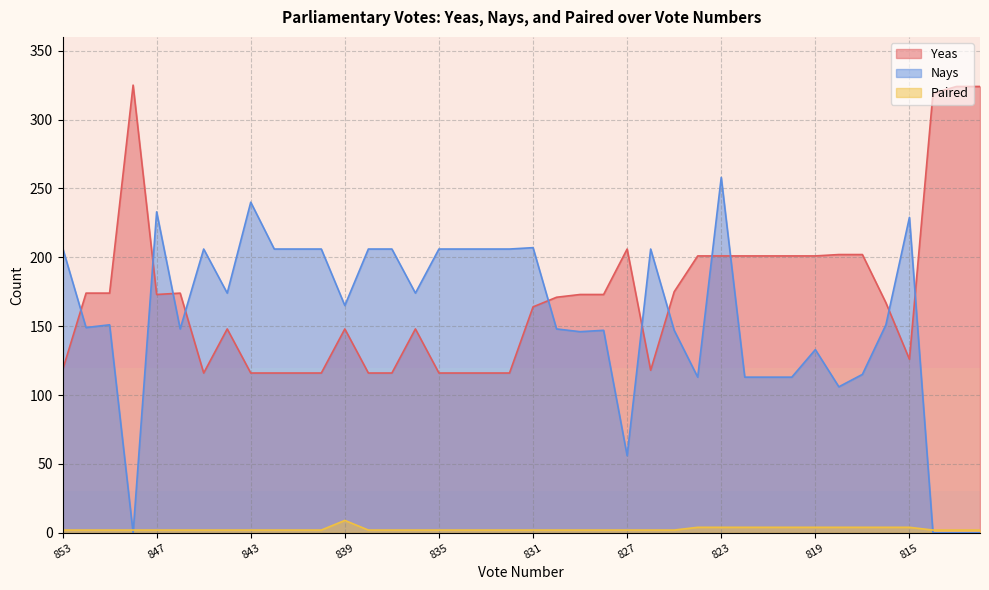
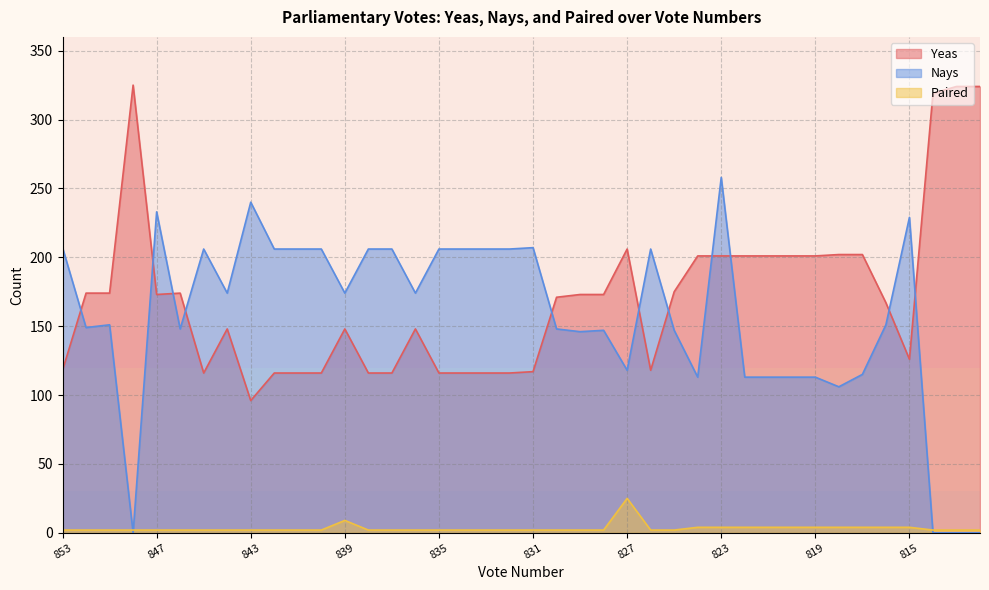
  {
    "Yeas": {
      "853": 118,
      "847": 173,
-     "843": 116,
+     "843": 96,
      "839": 148,
      "835": 116,
-     "831": 164,
+     "831": 117,
      "827": 206,
      "823": 201,
      "819": 201,
      "815": 126
    },
    "Nays": {
      "853": 207,
      "847": 233,
      "843": 240,
-     "839": 165,
+     "839": 174,
      "835": 206,
      "831": 207,
-     "827": 56,
+     "827": 118,
      "823": 258,
-     "819": 133,
+     "819": 113,
      "815": 229
    },
    "Paired": {
      "853": 2,
      "847": 2,
      "843": 2,
      "839": 9,
      "835": 2,
      "831": 2,
-     "827": 2,
+     "827": 25,
      "823": 4,
      "819": 4,
      "815": 4
    }
  }
